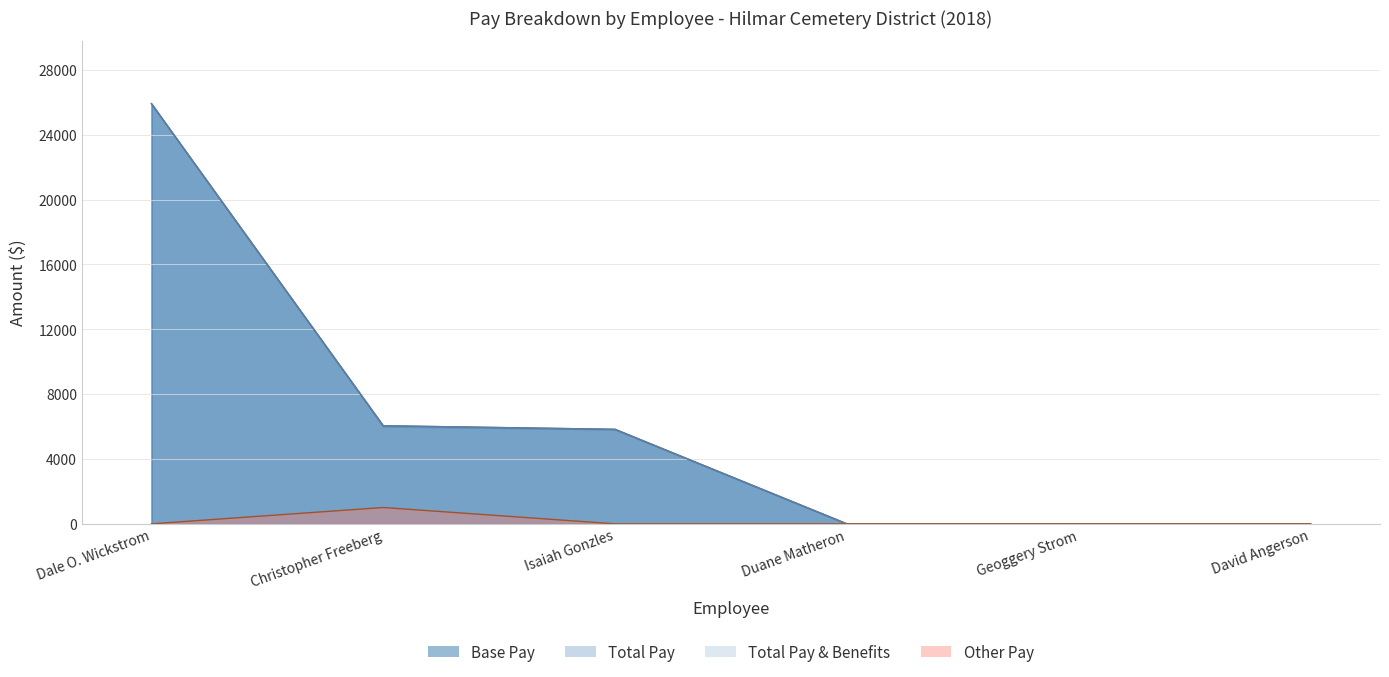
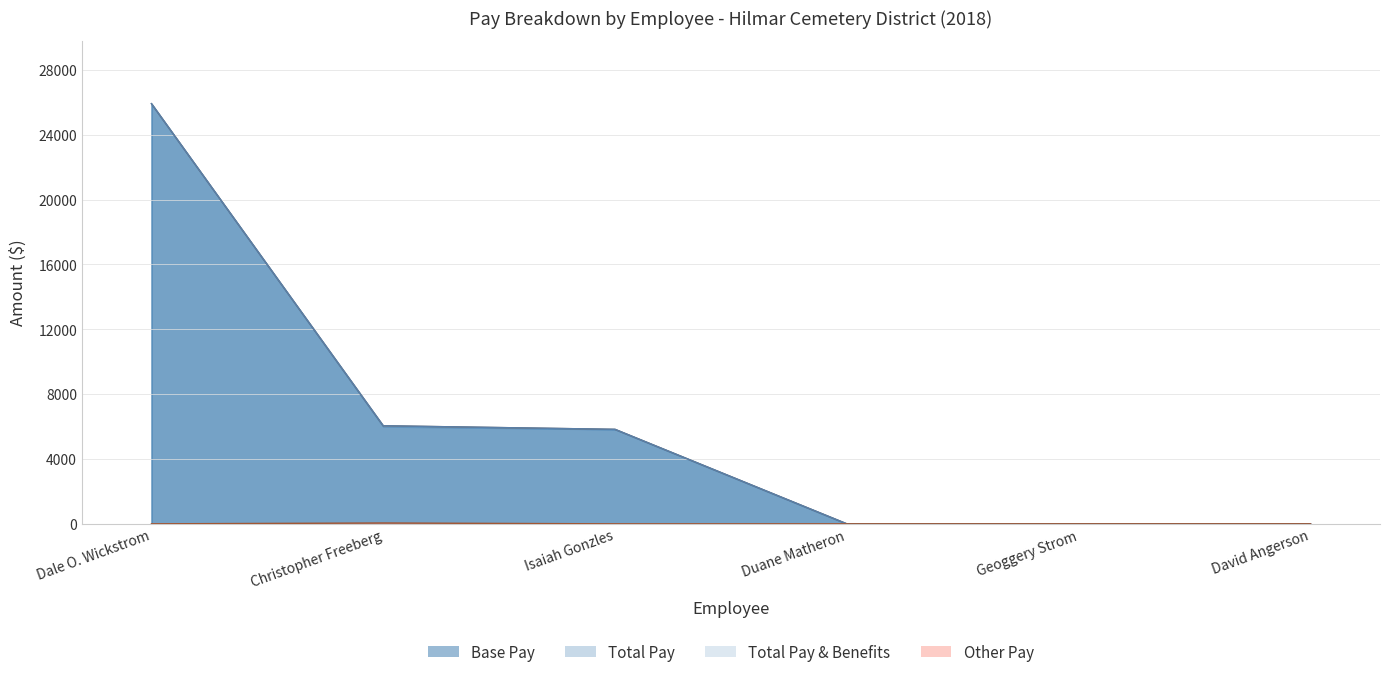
  {
    "Other Pay": {
      "Dale O. Wickstrom": 0,
-     "Christopher Freeberg": 1000,
+     "Christopher Freeberg": 100,
      "Isaiah Gonzles": 0
    }
  }
